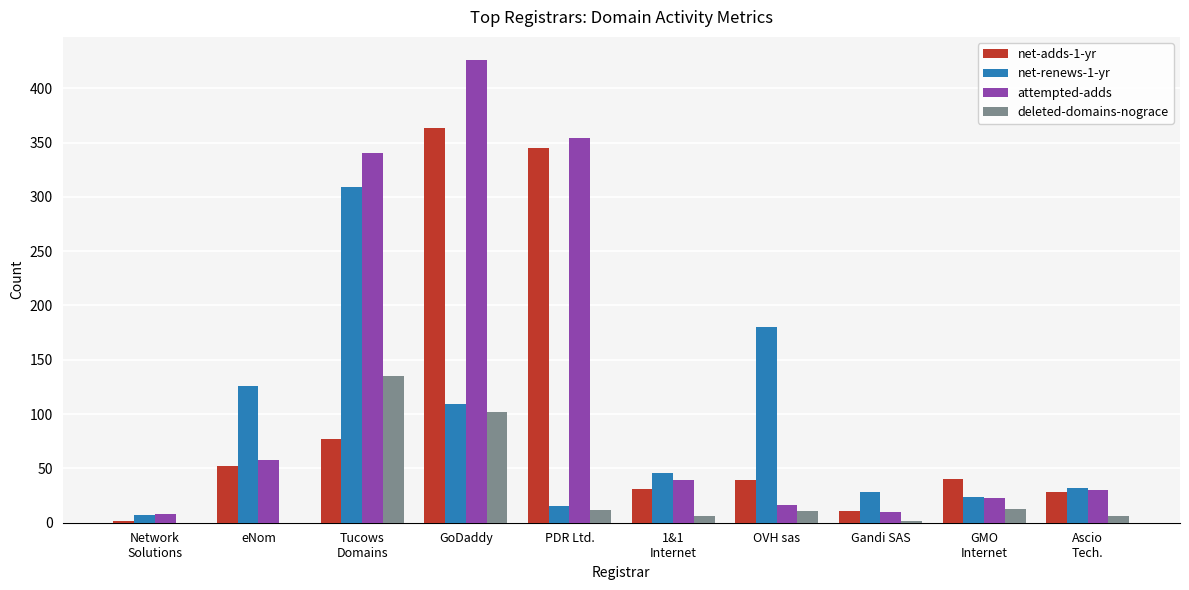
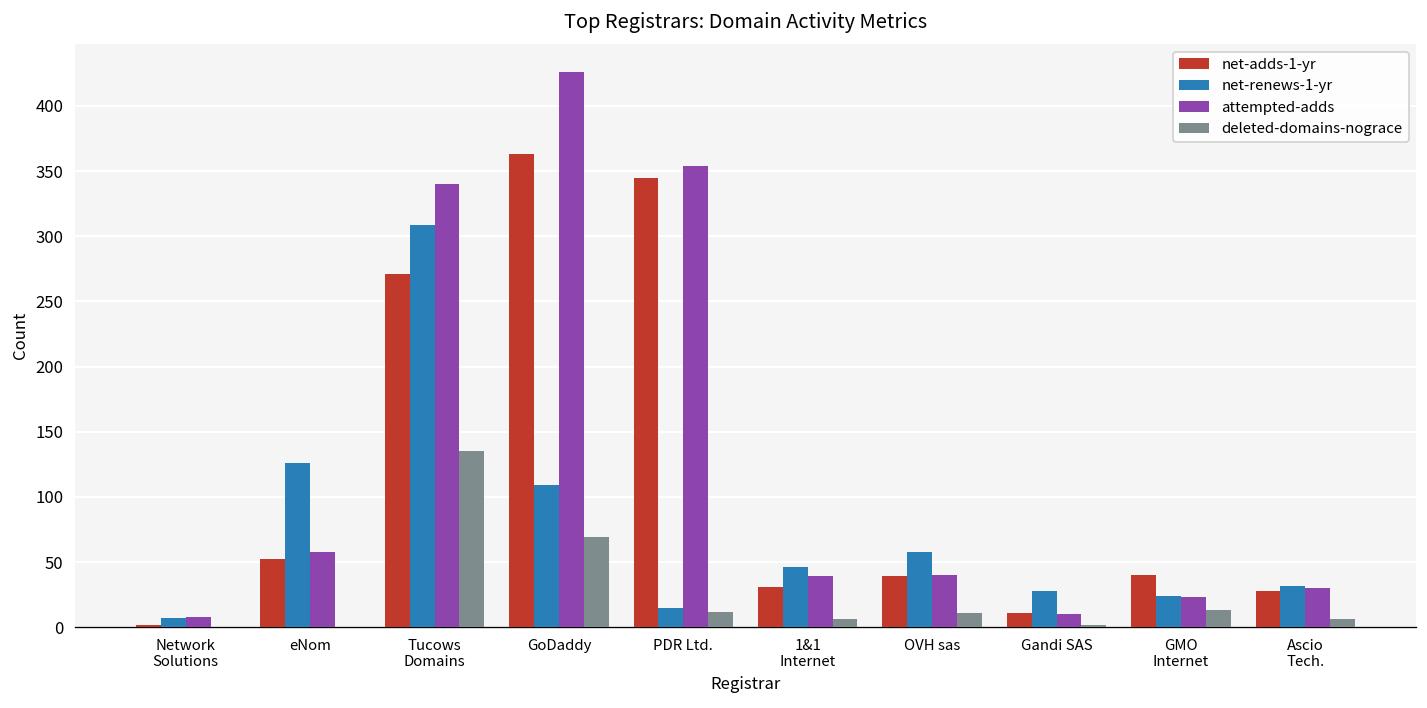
  {
    "net-adds-1-yr": {
      "eNom": 52,
-     "Tucows Domains": 77,
+     "Tucows Domains": 271,
      "GoDaddy": 363,
      "PDR Ltd.": 345,
      "1&1 Internet": 31,
      "OVH sas": 39,
      "Gandi SAS": 11,
      "GMO Internet": 40,
      "Ascio Tech.": 28
    },
    "net-renews-1-yr": {
      "Network Solutions": 7,
      "eNom": 126,
      "Tucows Domains": 309,
      "GoDaddy": 109,
      "PDR Ltd.": 15,
      "1&1 Internet": 46,
-     "OVH sas": 180,
+     "OVH sas": 58,
      "Gandi SAS": 28,
      "GMO Internet": 24,
      "Ascio Tech.": 32
    },
    "attempted-adds": {
      "Network Solutions": 8,
      "eNom": 58,
      "Tucows Domains": 340,
      "GoDaddy": 426,
      "PDR Ltd.": 354,
      "1&1 Internet": 39,
-     "OVH sas": 16,
+     "OVH sas": 40,
      "Gandi SAS": 10,
      "GMO Internet": 23,
      "Ascio Tech.": 30
    },
    "deleted-domains-nograce": {
      "Network Solutions": 0,
      "eNom": 0,
      "Tucows Domains": 135,
-     "GoDaddy": 102,
+     "GoDaddy": 69,
      "PDR Ltd.": 12,
      "1&1 Internet": 6,
      "OVH sas": 11,
      "GMO Internet": 13,
      "Ascio Tech.": 6
    }
  }
